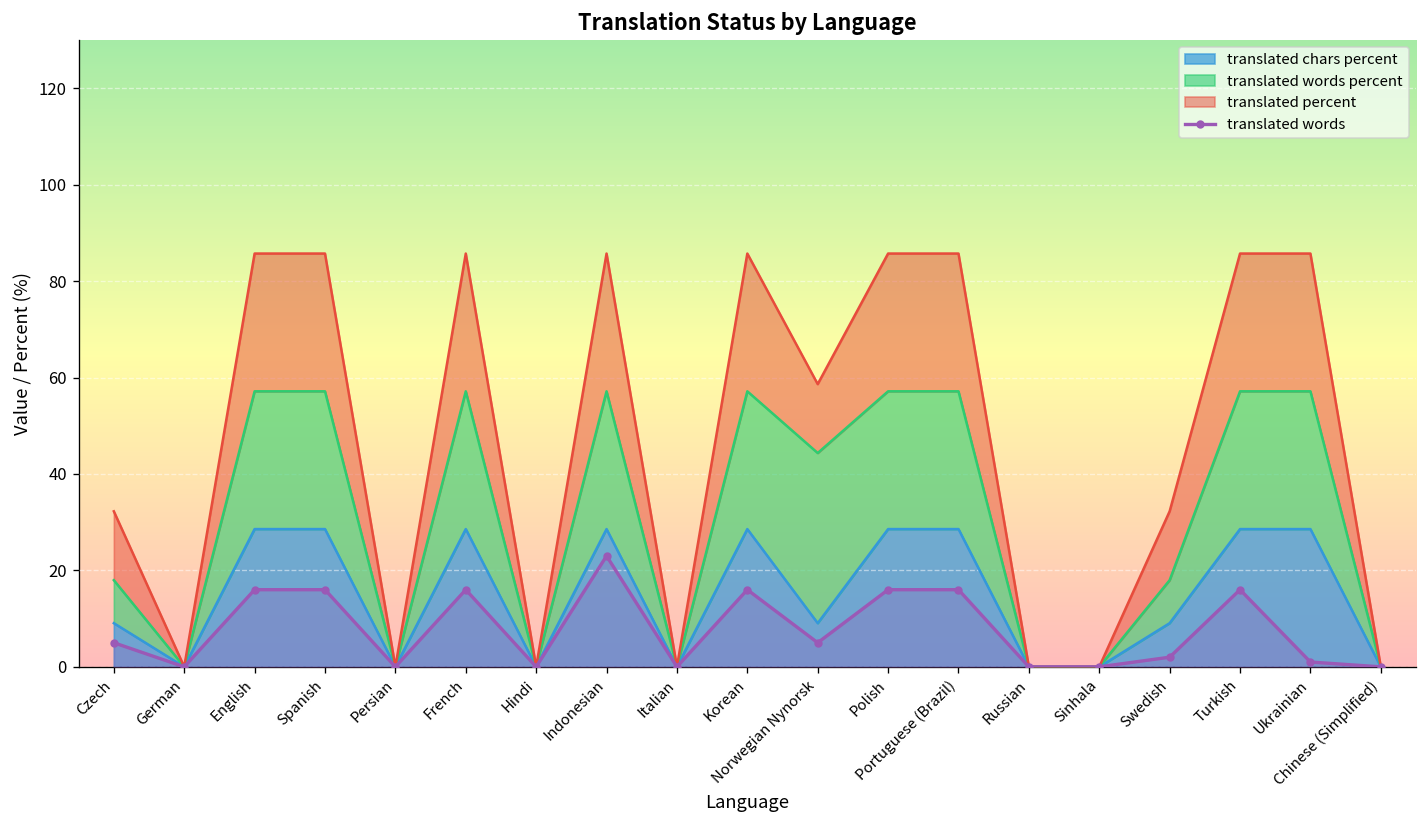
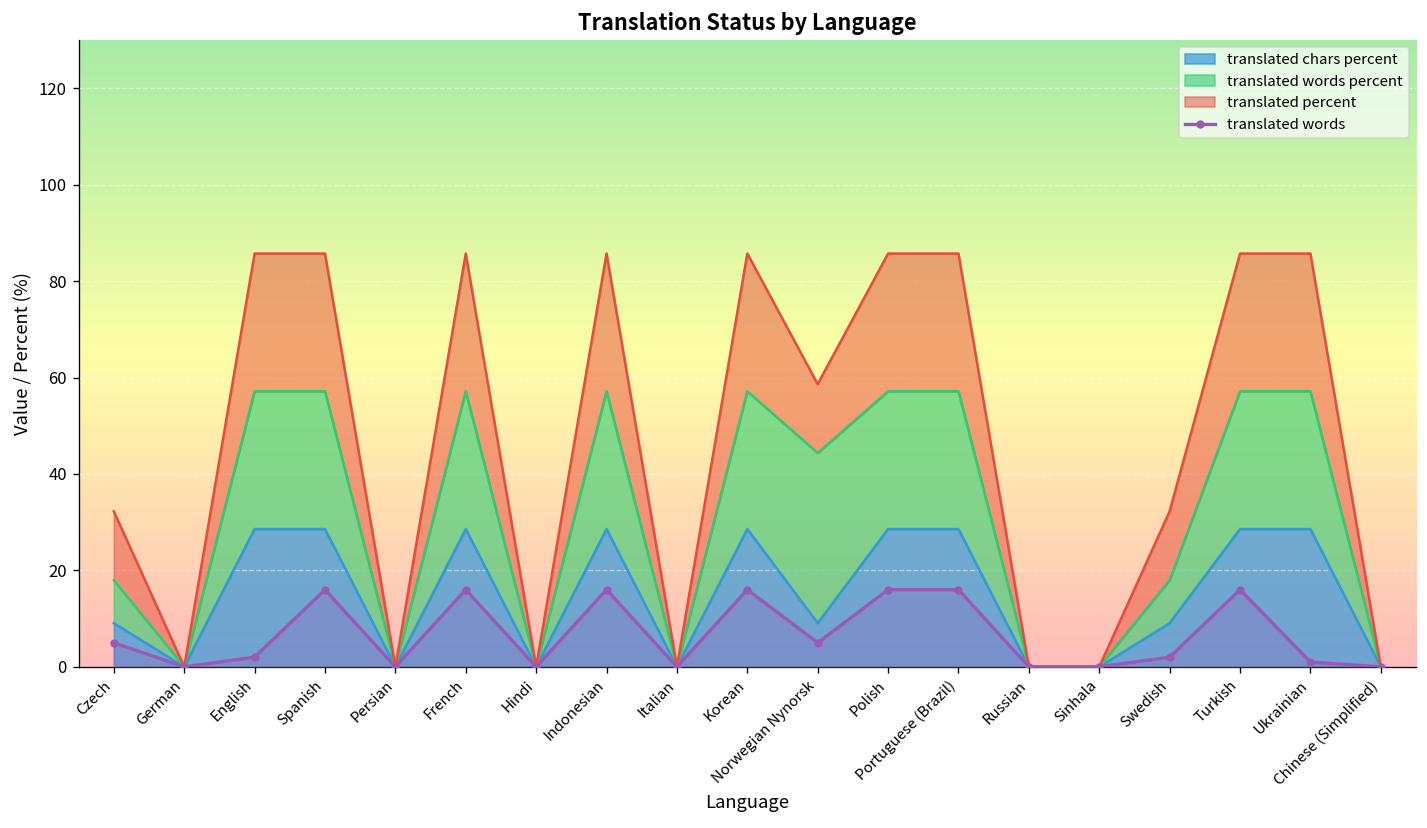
  {
    "translated chars percent": {
      "Czech": 9,
      "English": 29,
      "Spanish": 29,
      "French": 29,
      "Indonesian": 29,
      "Korean": 29,
      "Norwegian Nynorsk": 9,
      "Polish": 29,
      "Portuguese (Brazil)": 29,
      "Swedish": 9,
      "Turkish": 29,
      "Ukrainian": 29
    },
    "translated words percent": {
      "Czech": 18,
      "English": 57,
      "Spanish": 57,
      "French": 57,
      "Indonesian": 57,
      "Korean": 57,
      "Norwegian Nynorsk": 44,
      "Polish": 57,
      "Portuguese (Brazil)": 57,
      "Swedish": 18,
      "Turkish": 57,
      "Ukrainian": 57
    },
    "translated percent": {
      "Czech": 32,
      "English": 86,
      "Spanish": 86,
      "French": 86,
      "Indonesian": 86,
      "Korean": 86,
      "Norwegian Nynorsk": 59,
      "Polish": 86,
      "Portuguese (Brazil)": 86,
      "Swedish": 32,
      "Turkish": 86,
      "Ukrainian": 86
    },
    "translated words": {
      "Czech": 5,
-     "English": 16,
+     "English": 2,
      "Spanish": 16,
      "French": 16,
-     "Indonesian": 23,
+     "Indonesian": 16,
      "Korean": 16,
      "Norwegian Nynorsk": 5,
      "Polish": 16,
      "Portuguese (Brazil)": 16,
      "Swedish": 2,
      "Turkish": 16,
      "Ukrainian": 1
    }
  }
